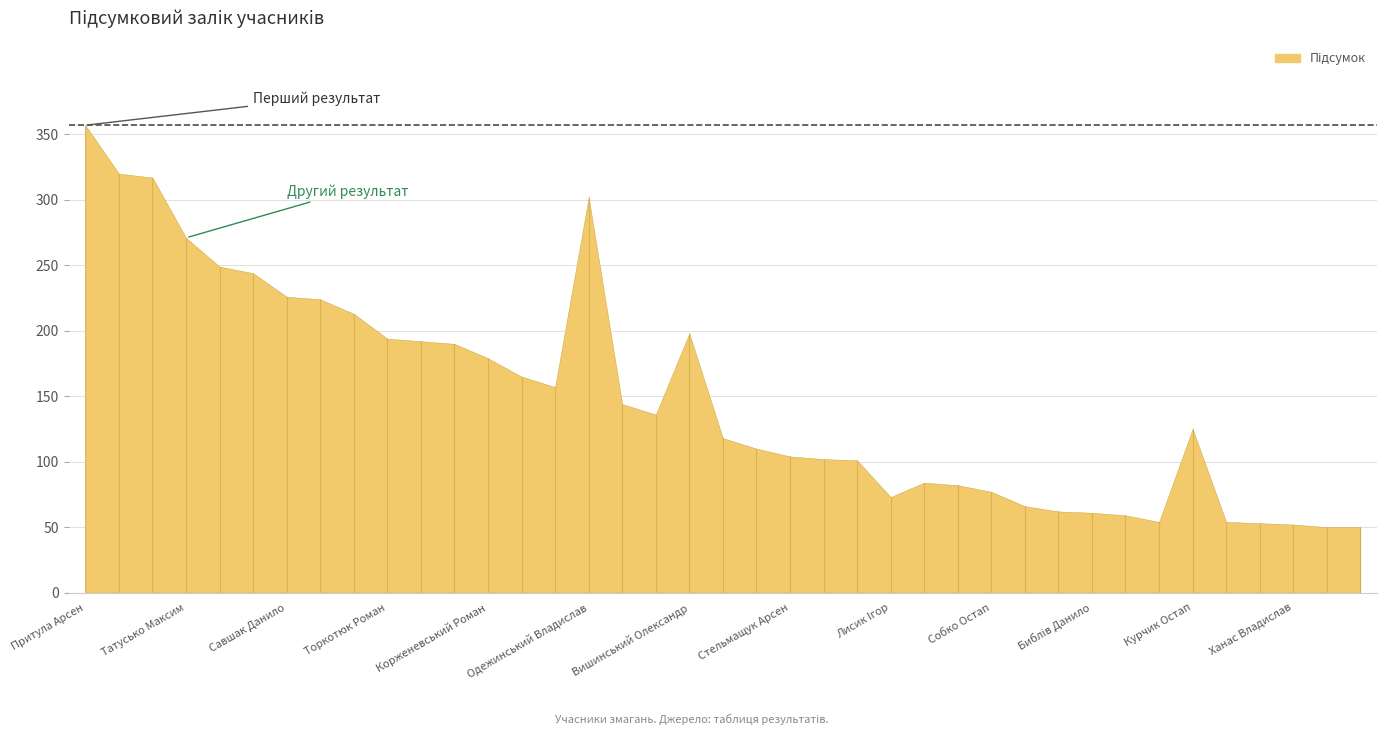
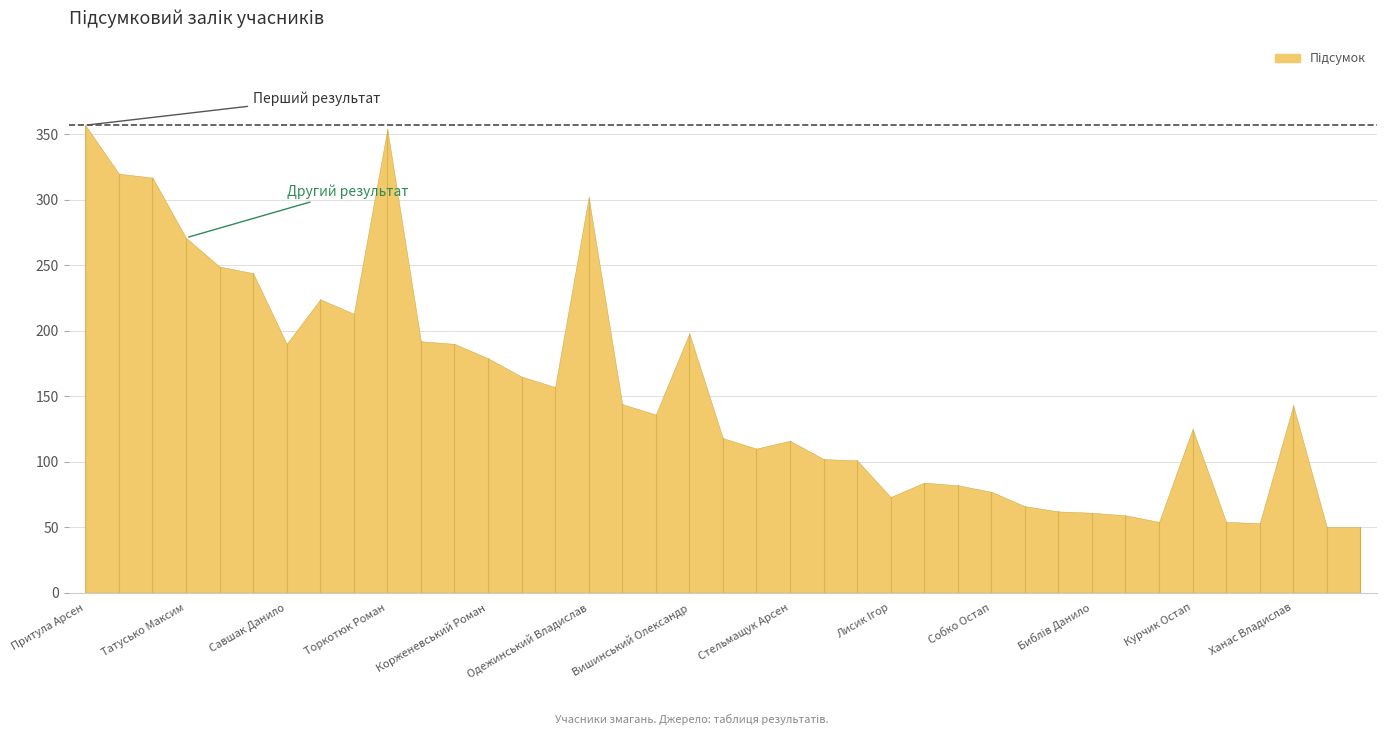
  {
    "Підсумок": {
-     "Савшак Данило": 226,
-     "Торкотюк Роман": 194,
-     "Стельмащук Арсен": 104,
-     "Ханас Владислав": 52
+     "Савшак Данило": 190,
+     "Торкотюк Роман": 354,
+     "Стельмащук Арсен": 116,
+     "Ханас Владислав": 143
    }
  }
